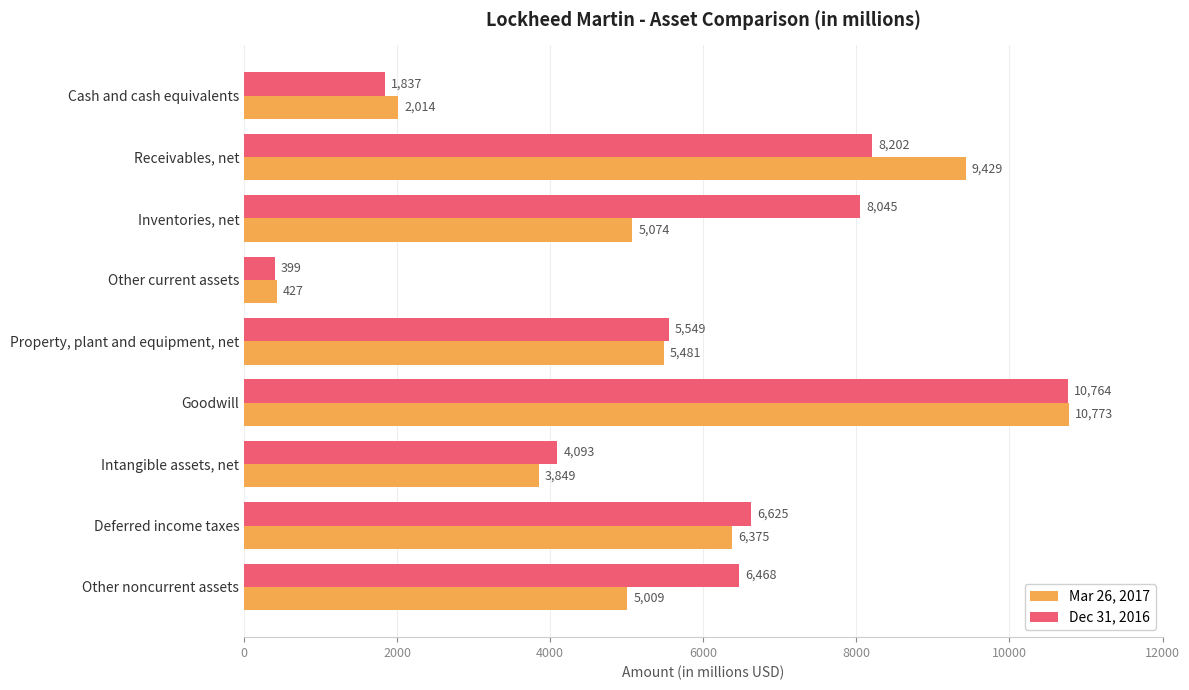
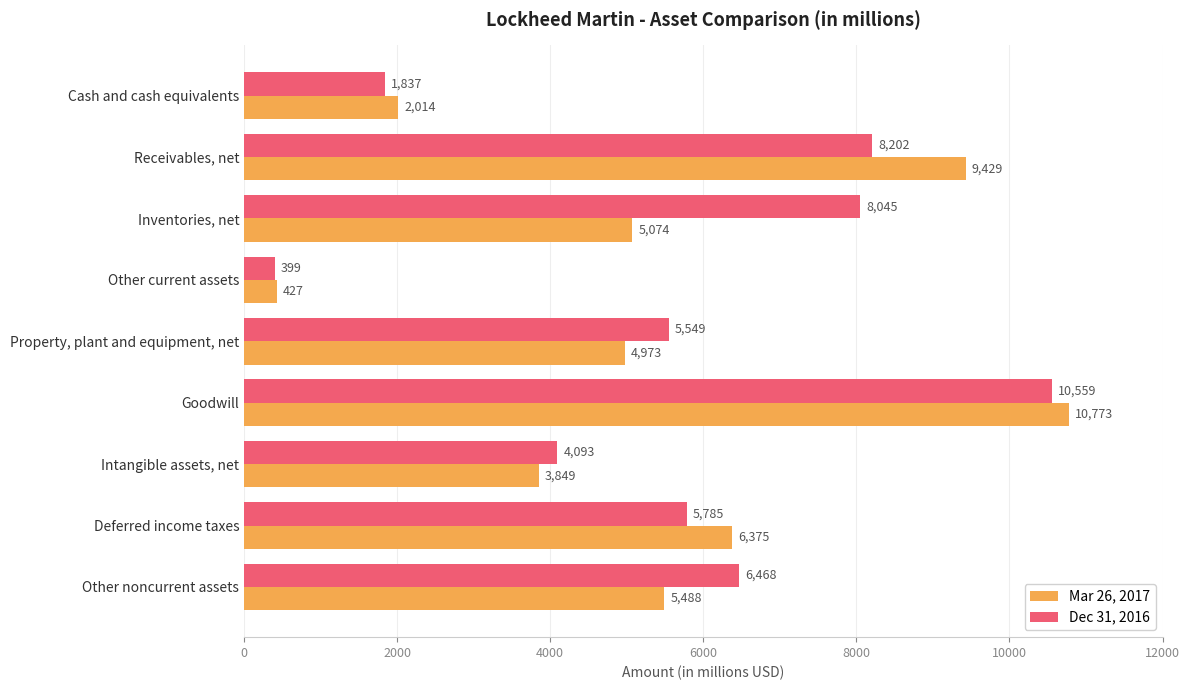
  {
    "Mar 26, 2017": {
      "Cash and cash equivalents": "2,014",
      "Receivables, net": "9,429",
      "Inventories, net": "5,074",
      "Other current assets": "427",
-     "Property, plant and equipment, net": "5,481",
+     "Property, plant and equipment, net": "4,973",
      "Goodwill": "10,773",
      "Intangible assets, net": "3,849",
      "Deferred income taxes": "6,375",
-     "Other noncurrent assets": "5,009"
+     "Other noncurrent assets": "5,488"
    },
    "Dec 31, 2016": {
      "Cash and cash equivalents": "1,837",
      "Receivables, net": "8,202",
      "Inventories, net": "8,045",
      "Other current assets": "399",
      "Property, plant and equipment, net": "5,549",
-     "Goodwill": "10,764",
+     "Goodwill": "10,559",
      "Intangible assets, net": "4,093",
-     "Deferred income taxes": "6,625",
+     "Deferred income taxes": "5,785",
      "Other noncurrent assets": "6,468"
    }
  }
